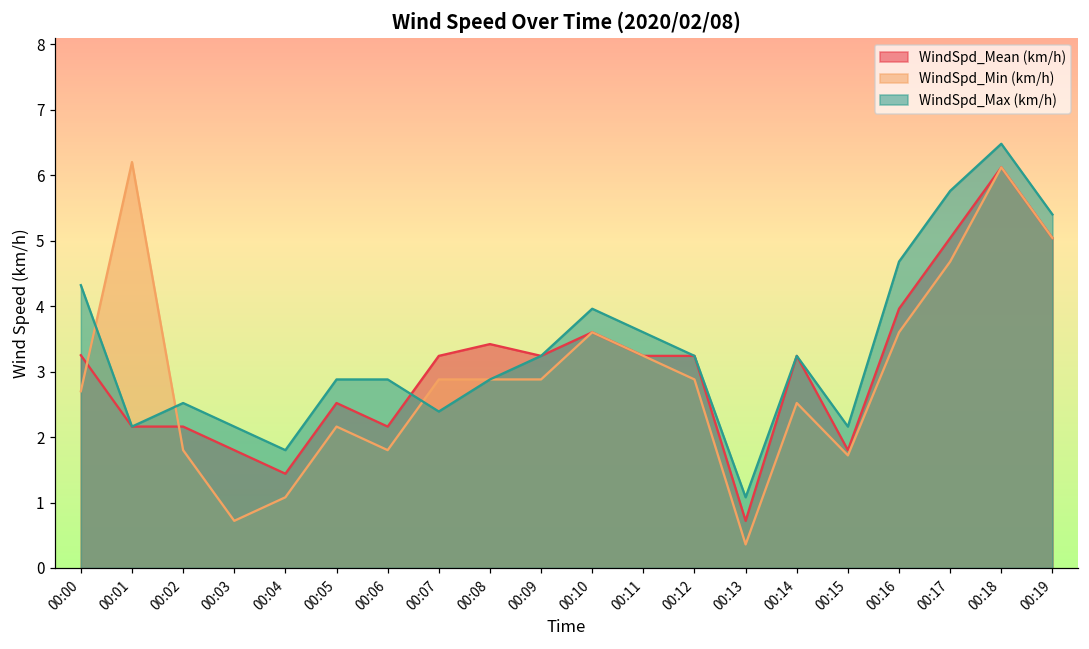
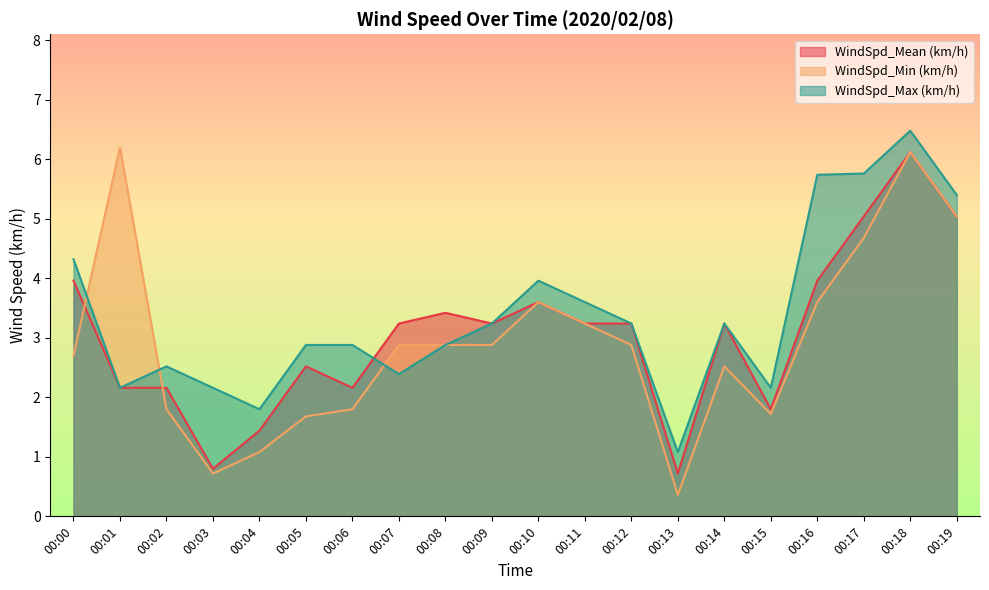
  {
    "WindSpd_Mean (km/h)": {
-     "00:00": 3.3,
+     "00:00": 4.0,
      "00:02": 2.2,
-     "00:03": 1.8,
+     "00:03": 0.8,
      "00:04": 1.4,
      "00:05": 2.5,
      "00:06": 2.2,
      "00:07": 3.2,
      "00:08": 3.4,
      "00:13": 0.7,
      "00:15": 1.8,
      "00:16": 4.0,
      "00:17": 5.0
    },
    "WindSpd_Min (km/h)": {
      "00:00": 2.7,
      "00:01": 6.2,
      "00:02": 1.8,
      "00:03": 0.7,
      "00:04": 1.1,
-     "00:05": 2.2,
+     "00:05": 1.7,
      "00:06": 1.8,
      "00:07": 2.9,
      "00:09": 2.9,
      "00:12": 2.9,
      "00:13": 0.4,
      "00:14": 2.5,
      "00:15": 1.7,
      "00:16": 3.6,
      "00:17": 4.7
    },
    "WindSpd_Max (km/h)": {
      "00:00": 4.3,
      "00:02": 2.5,
      "00:03": 2.2,
      "00:04": 1.8,
      "00:05": 2.9,
      "00:06": 2.9,
      "00:07": 2.4,
      "00:10": 4.0,
      "00:11": 3.6,
      "00:13": 1.1,
      "00:15": 2.2,
-     "00:16": 4.7,
+     "00:16": 5.7,
      "00:17": 5.8,
      "00:18": 6.5,
      "00:19": 5.4
    }
  }
